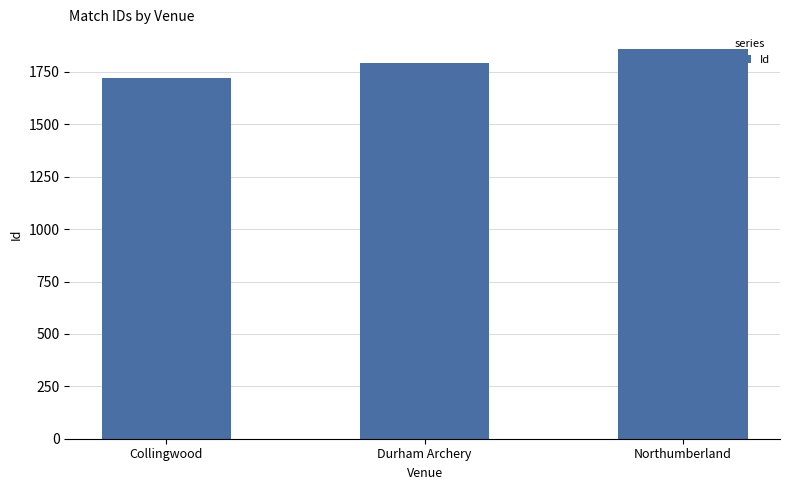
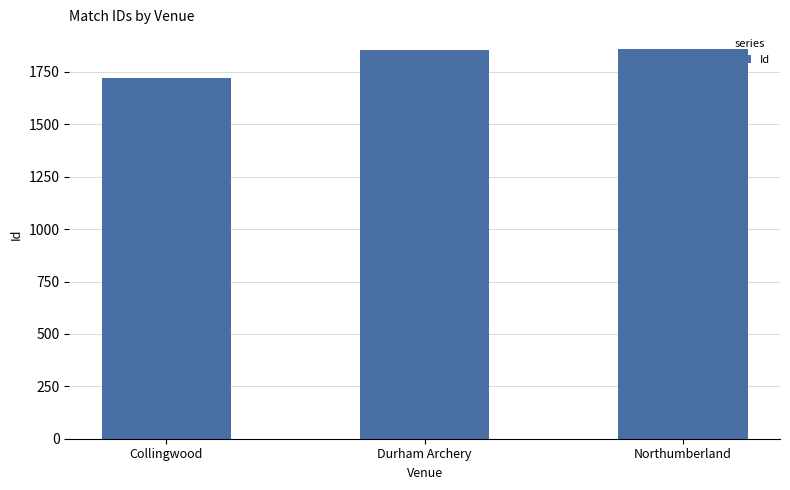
  {
    "Collingwood": 1720,
-   "Durham Archery": 1790,
+   "Durham Archery": 1850,
    "Northumberland": 1860
  }
